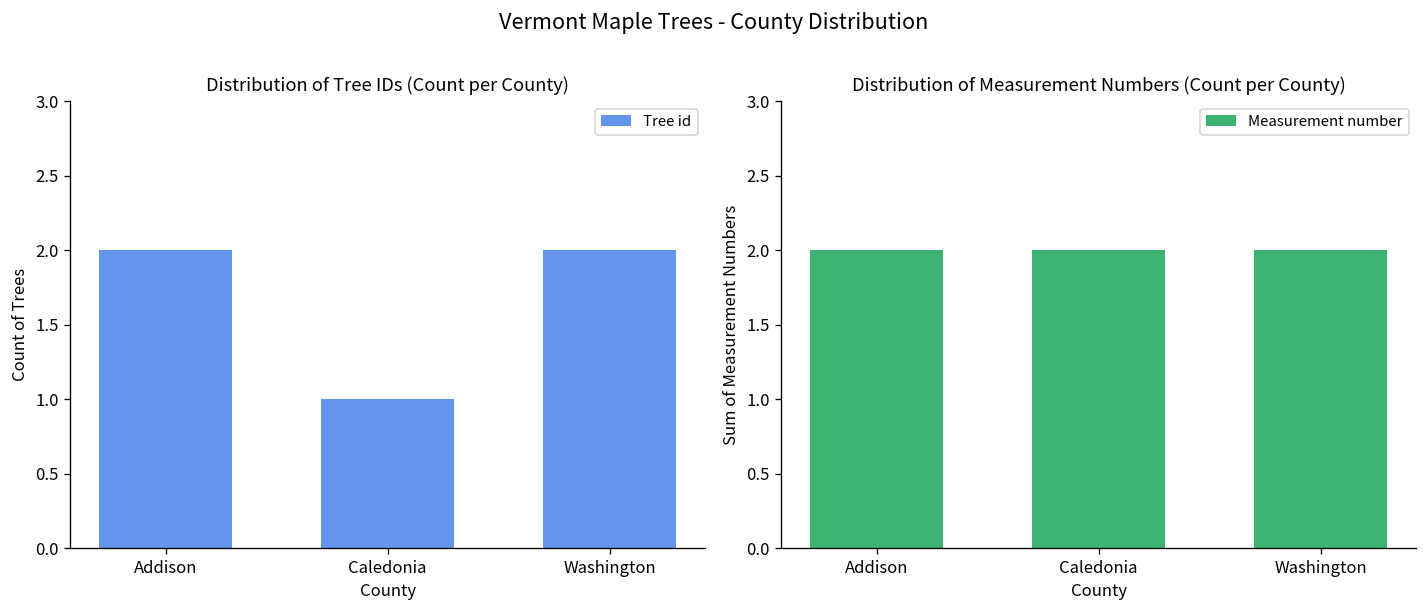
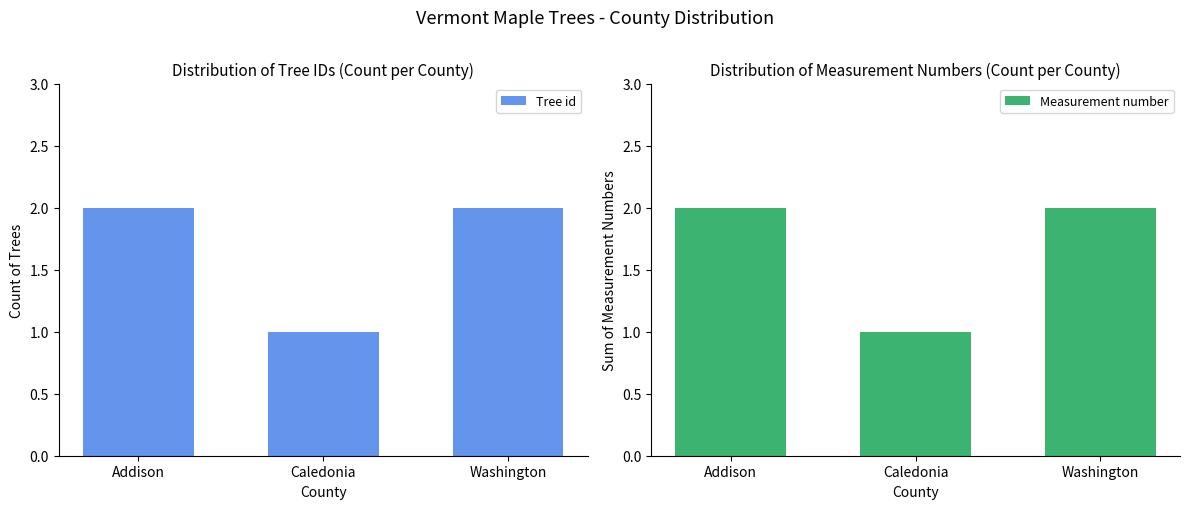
  {
    "Distribution of Tree IDs (Count per County)": {
      "Addison": 2.00,
      "Caledonia": 1.00,
      "Washington": 2.00
    },
    "Distribution of Measurement Numbers (Count per County)": {
      "Addison": 2,
-     "Caledonia": 2,
+     "Caledonia": 1,
      "Washington": 2
    }
  }
